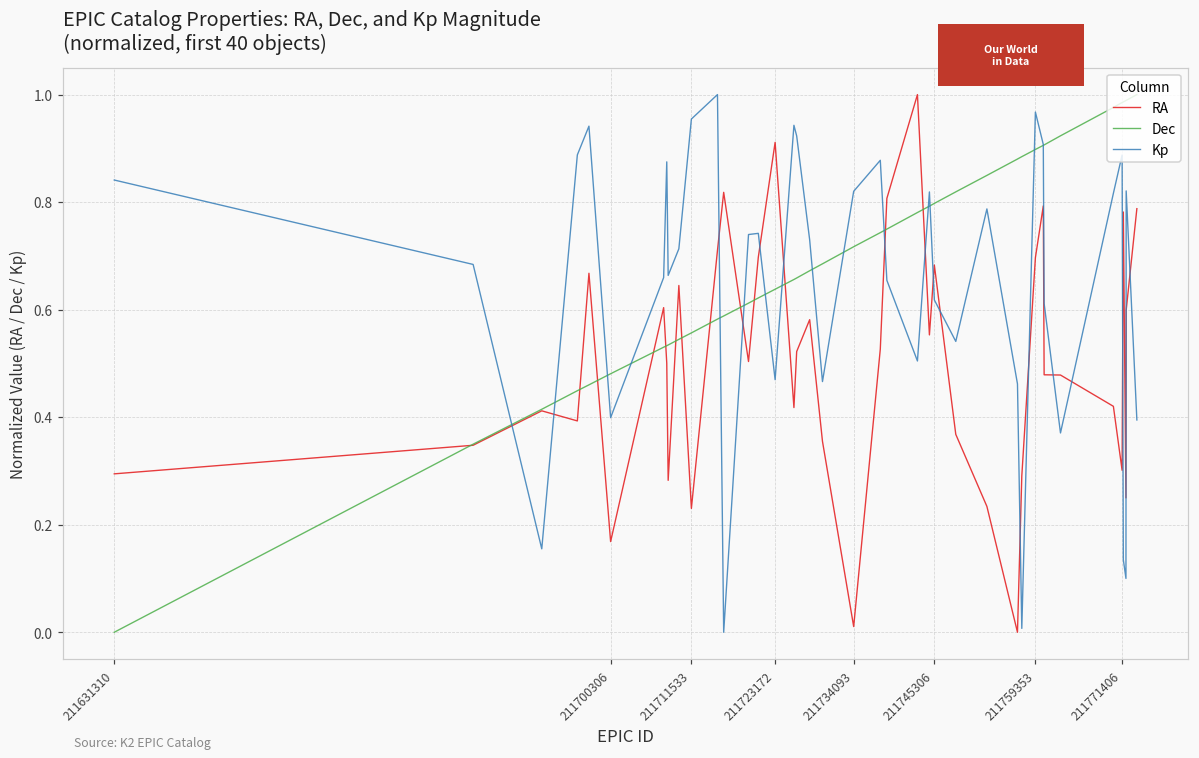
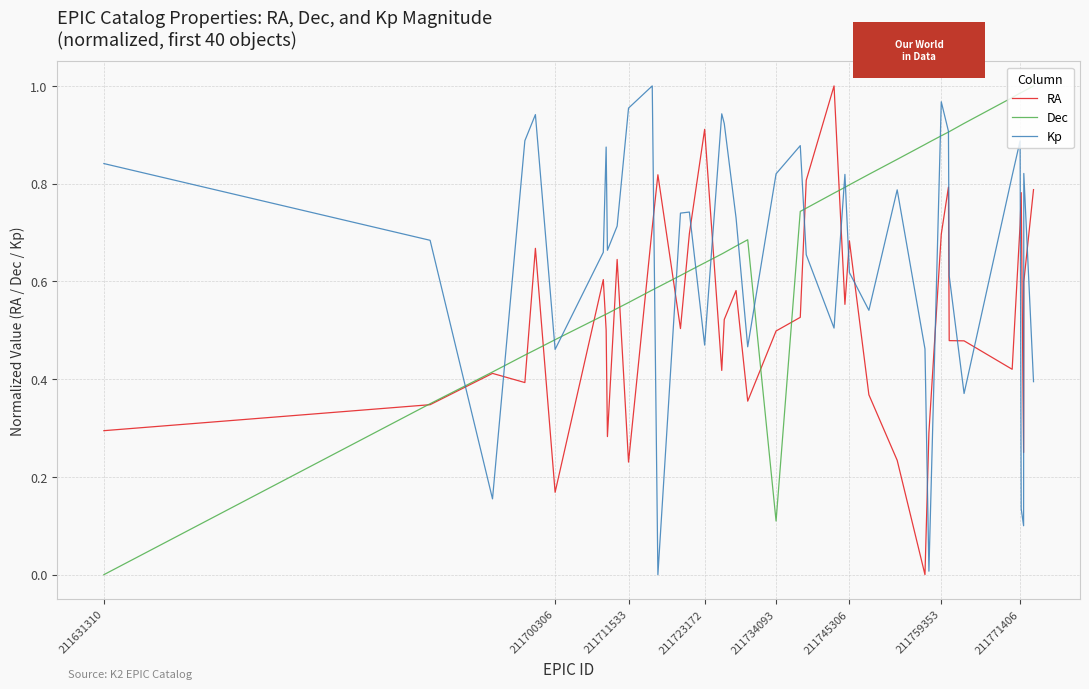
  {
    "RA": {
      "211631310": 0.29,
      "211700306": 0.17,
      "211711533": 0.23,
      "211723172": 0.91,
-     "211734093": 0.01,
+     "211734093": 0.50,
      "211745306": 0.68,
      "211759353": 0.70,
-     "211771406": 0.30
+     "211771406": 0.72
    },
    "Dec": {
      "211631310": 0.00,
      "211700306": 0.48,
      "211711533": 0.56,
      "211723172": 0.64,
-     "211734093": 0.72,
+     "211734093": 0.11,
      "211745306": 0.80,
      "211759353": 0.90
    },
    "Kp": {
      "211631310": 0.84,
-     "211700306": 0.40,
+     "211700306": 0.46,
      "211711533": 0.95,
      "211723172": 0.47,
      "211734093": 0.82,
      "211745306": 0.62,
      "211759353": 0.97
    }
  }
